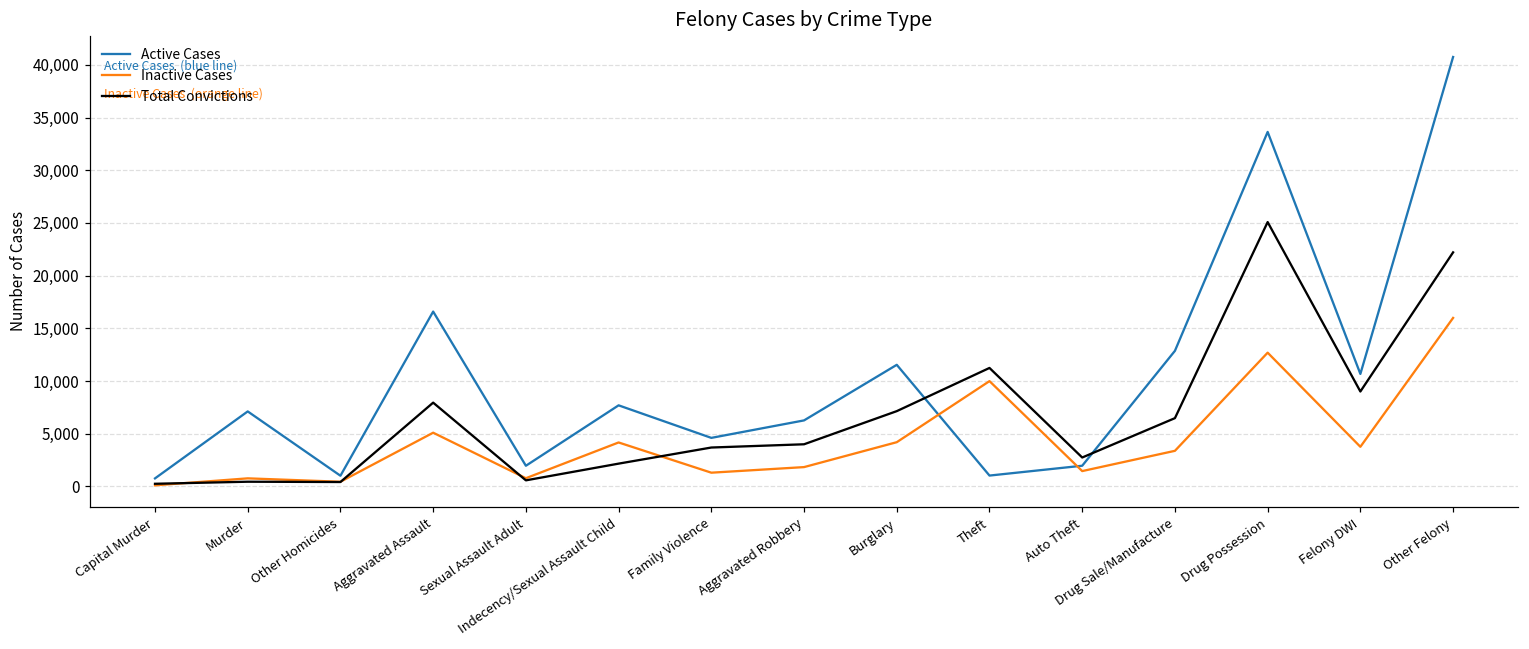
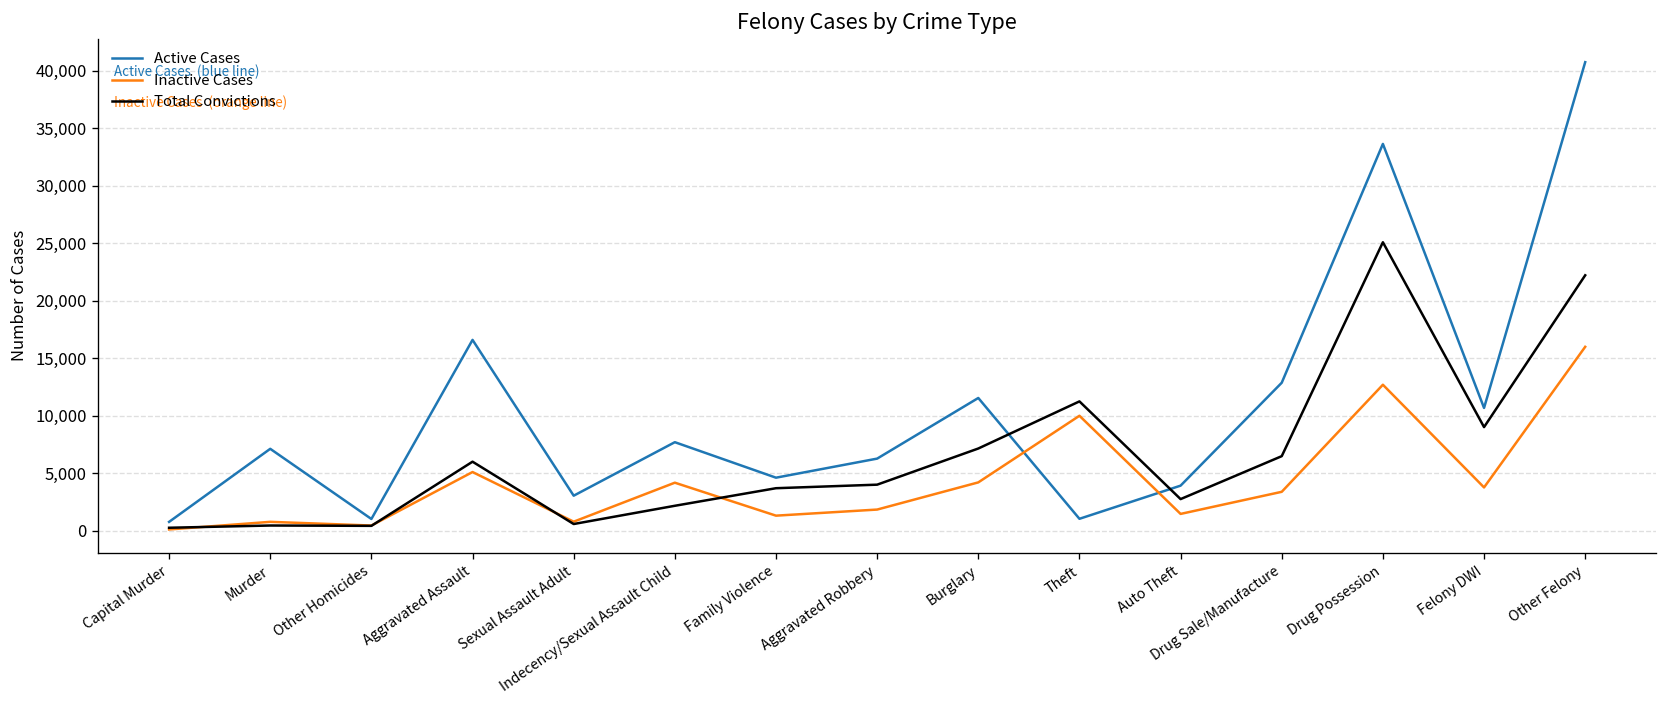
  {
    "Active Cases": {
      "Capital Murder": "1,000",
      "Murder": "7,000",
      "Other Homicides": "1,000",
      "Aggravated Assault": "17,000",
-     "Sexual Assault Adult": "2,000",
+     "Sexual Assault Adult": "3,000",
      "Indecency/Sexual Assault Child": "8,000",
      "Family Violence": "5,000",
      "Aggravated Robbery": "6,000",
      "Burglary": "12,000",
      "Theft": "1,000",
-     "Auto Theft": "2,000",
+     "Auto Theft": "4,000",
      "Drug Sale/Manufacture": "13,000",
      "Drug Possession": "34,000",
      "Felony DWI": "11,000",
      "Other Felony": "41,000"
    },
    "Inactive Cases": {
      "Murder": "1,000",
      "Aggravated Assault": "5,000",
      "Indecency/Sexual Assault Child": "4,000",
      "Family Violence": "1,000",
      "Aggravated Robbery": "2,000",
      "Burglary": "4,000",
      "Theft": "10,000",
      "Auto Theft": "1,000",
      "Drug Sale/Manufacture": "3,000",
      "Drug Possession": "13,000",
      "Felony DWI": "4,000",
      "Other Felony": "16,000"
    },
    "Total Convictions": {
      "Murder": "0",
-     "Aggravated Assault": "8,000",
+     "Aggravated Assault": "6,000",
      "Indecency/Sexual Assault Child": "2,000",
      "Family Violence": "4,000",
      "Aggravated Robbery": "4,000",
      "Burglary": "7,000",
      "Theft": "11,000",
      "Auto Theft": "3,000",
      "Drug Sale/Manufacture": "6,000",
      "Drug Possession": "25,000",
      "Felony DWI": "9,000",
      "Other Felony": "22,000"
    }
  }
